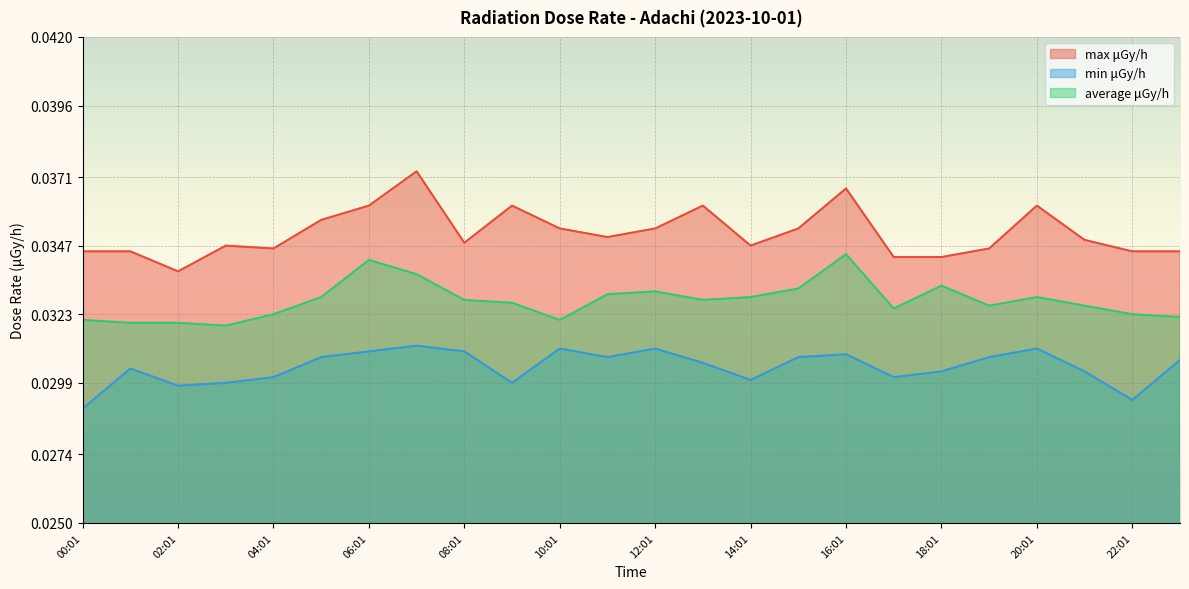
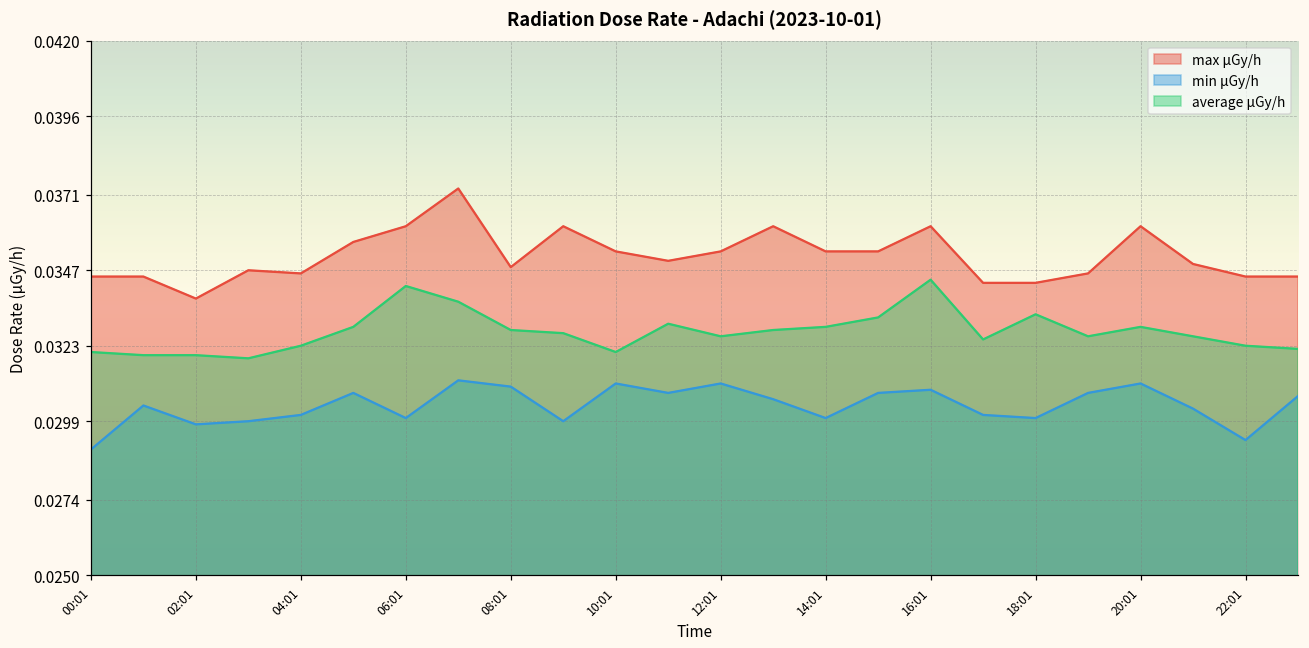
  {
    "max μGy/h": {
      "00:01": 0.0345,
      "02:01": 0.0338,
      "04:01": 0.0346,
      "06:01": 0.0361,
      "08:01": 0.0348,
      "10:01": 0.0353,
      "12:01": 0.0353,
-     "14:01": 0.0347,
-     "16:01": 0.0367,
+     "14:01": 0.0353,
+     "16:01": 0.0361,
      "18:01": 0.0343,
      "20:01": 0.0361,
      "22:01": 0.0345
    },
    "min μGy/h": {
      "00:01": 0.0290,
      "02:01": 0.0298,
      "04:01": 0.0301,
-     "06:01": 0.031,
+     "06:01": 0.030,
      "08:01": 0.0310,
      "10:01": 0.0311,
      "12:01": 0.0311,
      "14:01": 0.0300,
      "16:01": 0.0309,
-     "18:01": 0.0303,
+     "18:01": 0.0300,
      "20:01": 0.0311,
      "22:01": 0.0293
    },
    "average μGy/h": {
      "00:01": 0.0321,
      "02:01": 0.0320,
      "04:01": 0.0323,
      "06:01": 0.0342,
      "08:01": 0.0328,
      "10:01": 0.0321,
-     "12:01": 0.0331,
+     "12:01": 0.0326,
      "14:01": 0.0329,
      "16:01": 0.0344,
      "18:01": 0.0333,
      "20:01": 0.0329,
      "22:01": 0.0323
    }
  }
